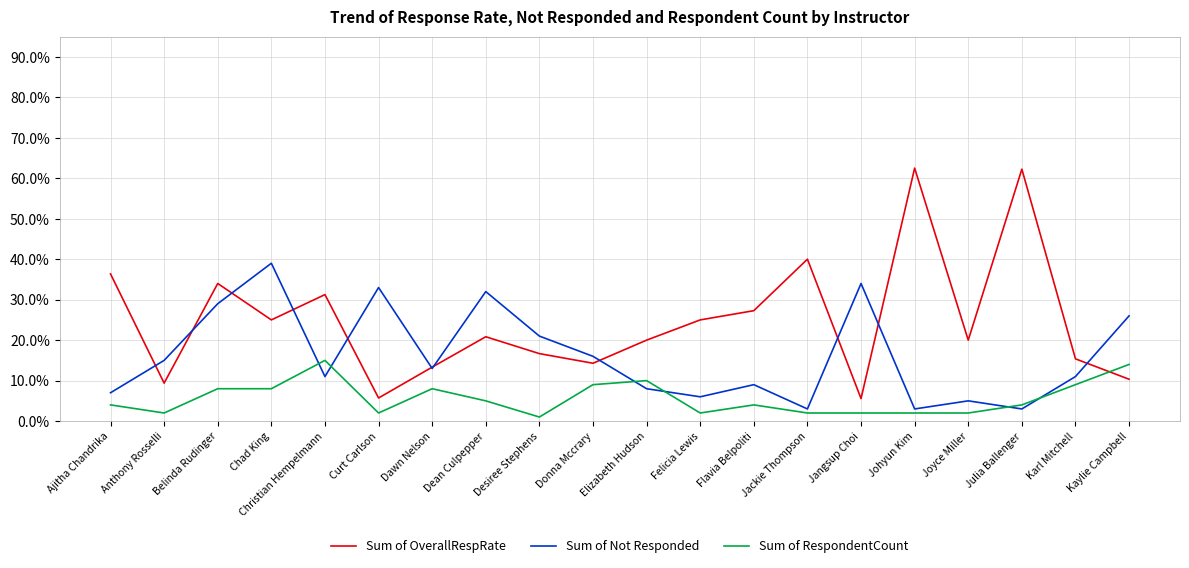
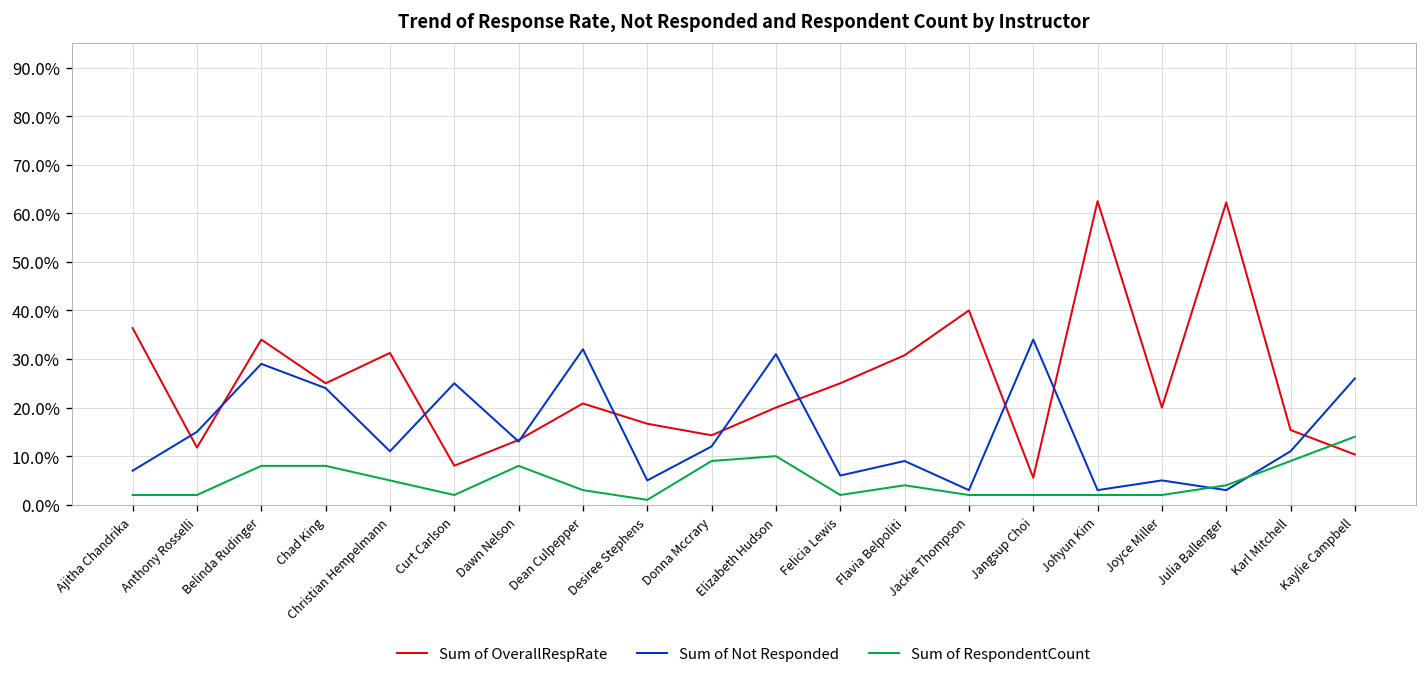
  {
    "Sum of OverallRespRate": {
      "Ajitha Chandrika": "36%",
-     "Anthony Rosselli": "9%",
+     "Anthony Rosselli": "12%",
      "Belinda Rudinger": "34%",
      "Chad King": "25%",
      "Christian Hempelmann": "31%",
-     "Curt Carlson": "6%",
+     "Curt Carlson": "8%",
      "Dean Culpepper": "21%",
      "Desiree Stephens": "17%",
      "Donna Mccrary": "14%",
      "Elizabeth Hudson": "20%",
      "Felicia Lewis": "25%",
-     "Flavia Belpoliti": "27%",
+     "Flavia Belpoliti": "31%",
      "Jackie Thompson": "40%",
      "Jangsup Choi": "6%",
      "Johyun Kim": "63%",
      "Joyce Miller": "20%",
      "Julia Ballenger": "62%",
      "Karl Mitchell": "15%",
      "Kaylie Campbell": "10%"
    },
    "Sum of Not Responded": {
      "Ajitha Chandrika": "7%",
      "Anthony Rosselli": "15%",
      "Belinda Rudinger": "29%",
-     "Chad King": "39%",
+     "Chad King": "24%",
      "Christian Hempelmann": "11%",
-     "Curt Carlson": "33%",
+     "Curt Carlson": "25%",
      "Dean Culpepper": "32%",
-     "Desiree Stephens": "21%",
-     "Donna Mccrary": "16%",
-     "Elizabeth Hudson": "8%",
+     "Desiree Stephens": "5%",
+     "Donna Mccrary": "12%",
+     "Elizabeth Hudson": "31%",
      "Felicia Lewis": "6%",
      "Flavia Belpoliti": "9%",
      "Jackie Thompson": "3%",
      "Jangsup Choi": "34%",
      "Johyun Kim": "3%",
      "Joyce Miller": "5%",
      "Julia Ballenger": "3%",
      "Karl Mitchell": "11%",
      "Kaylie Campbell": "26%"
    },
    "Sum of RespondentCount": {
-     "Ajitha Chandrika": "4%",
+     "Ajitha Chandrika": "2%",
      "Anthony Rosselli": "2%",
      "Belinda Rudinger": "8%",
      "Chad King": "8%",
-     "Christian Hempelmann": "15%",
+     "Christian Hempelmann": "5%",
      "Curt Carlson": "2%",
      "Dawn Nelson": "8%",
-     "Dean Culpepper": "5%",
+     "Dean Culpepper": "3%",
      "Desiree Stephens": "1%",
      "Donna Mccrary": "9%",
      "Elizabeth Hudson": "10%",
      "Felicia Lewis": "2%",
      "Flavia Belpoliti": "4%",
      "Jackie Thompson": "2%",
      "Jangsup Choi": "2%",
      "Johyun Kim": "2%",
      "Joyce Miller": "2%",
      "Julia Ballenger": "4%",
      "Karl Mitchell": "9%",
      "Kaylie Campbell": "14%"
    }
  }
